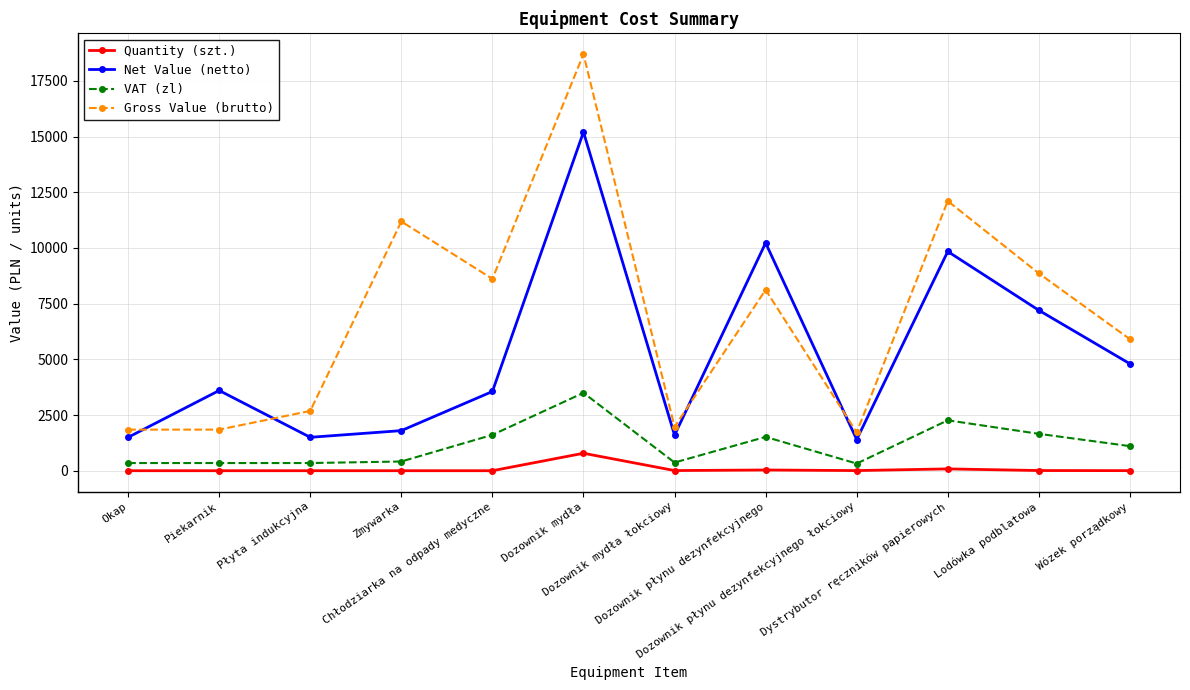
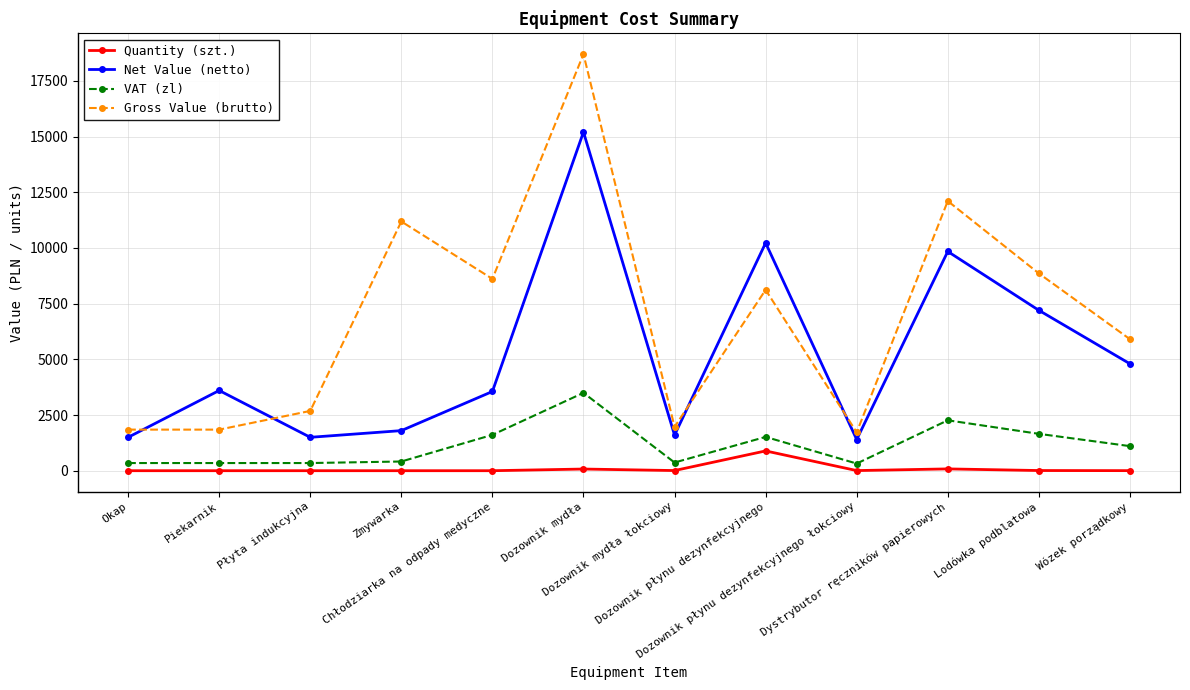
  {
    "Quantity (szt.)": {
      "Okap": 0,
      "Piekarnik": 0,
      "Płyta indukcyjna": 0,
      "Zmywarka": 0,
      "Chłodziarka na odpady medyczne": 0,
-     "Dozownik mydła": 800,
+     "Dozownik mydła": 100,
      "Dozownik mydła łokciowy": 0,
-     "Dozownik płynu dezynfekcyjnego": 0,
+     "Dozownik płynu dezynfekcyjnego": 900,
      "Dozownik płynu dezynfekcyjnego łokciowy": 0,
      "Dystrybutor ręczników papierowych": 100,
      "Lodówka podblatowa": 0,
      "Wózek porządkowy": 0
    },
    "Net Value (netto)": {
      "Okap": 1500,
      "Piekarnik": 3600,
      "Płyta indukcyjna": 1500,
      "Zmywarka": 1800,
      "Chłodziarka na odpady medyczne": 3600,
      "Dozownik mydła": 15200,
      "Dozownik mydła łokciowy": 1600,
      "Dozownik płynu dezynfekcyjnego": 10200,
      "Dozownik płynu dezynfekcyjnego łokciowy": 1400,
      "Dystrybutor ręczników papierowych": 9800,
      "Lodówka podblatowa": 7200,
      "Wózek porządkowy": 4800
    },
    "VAT (zl)": {
      "Okap": 300,
      "Piekarnik": 300,
      "Płyta indukcyjna": 300,
      "Zmywarka": 400,
      "Chłodziarka na odpady medyczne": 1600,
      "Dozownik mydła": 3500,
      "Dozownik mydła łokciowy": 400,
      "Dozownik płynu dezynfekcyjnego": 1500,
      "Dozownik płynu dezynfekcyjnego łokciowy": 300,
      "Dystrybutor ręczników papierowych": 2300,
      "Lodówka podblatowa": 1700,
      "Wózek porządkowy": 1100
    },
    "Gross Value (brutto)": {
      "Okap": 1800,
      "Piekarnik": 1800,
      "Płyta indukcyjna": 2700,
      "Zmywarka": 11200,
      "Chłodziarka na odpady medyczne": 8600,
      "Dozownik mydła": 18700,
      "Dozownik mydła łokciowy": 2000,
      "Dozownik płynu dezynfekcyjnego": 8100,
      "Dozownik płynu dezynfekcyjnego łokciowy": 1700,
      "Dystrybutor ręczników papierowych": 12100,
      "Lodówka podblatowa": 8900,
      "Wózek porządkowy": 5900
    }
  }
